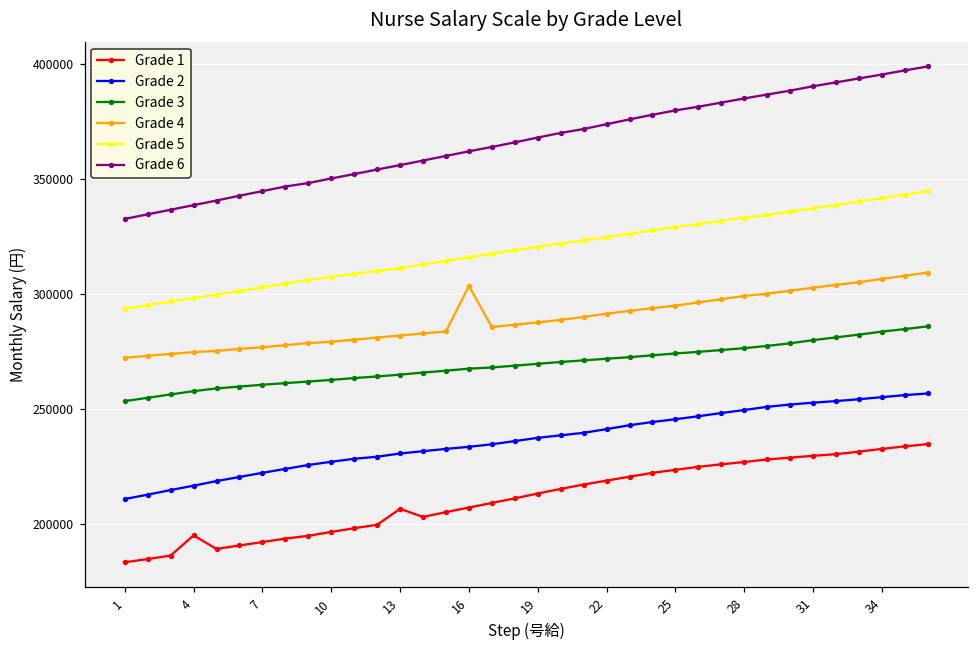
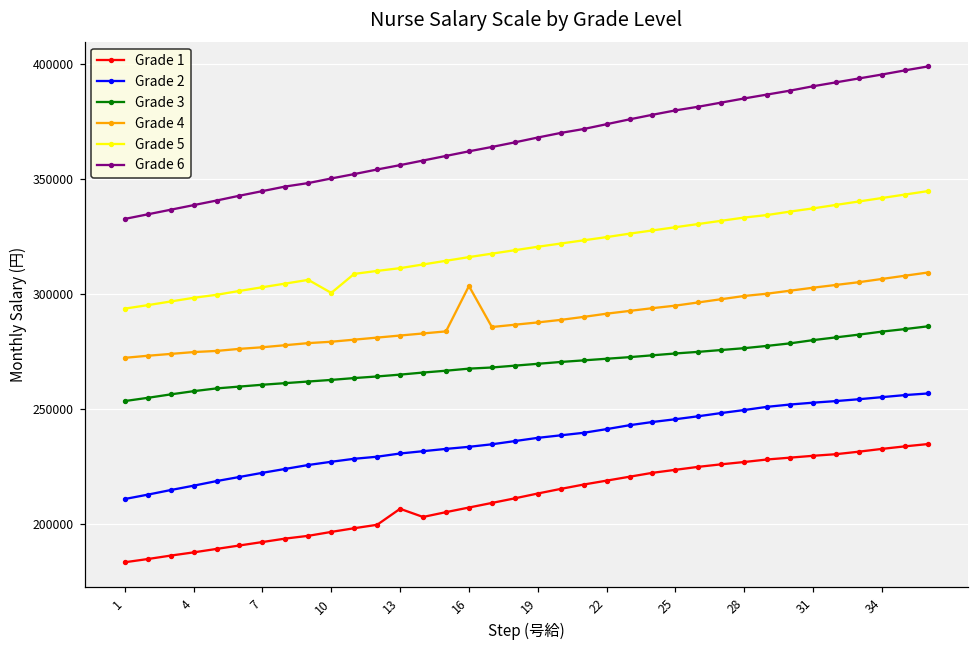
  {
    "Grade 1": {
      "1": 184000,
-     "4": 195000,
+     "4": 188000,
      "7": 192000,
      "10": 197000,
      "13": 207000,
      "16": 207000,
      "19": 213000,
      "22": 219000,
      "25": 224000,
      "28": 227000,
      "31": 230000,
      "34": 233000
    },
    "Grade 2": {
      "1": 211000,
      "4": 217000,
      "7": 222000,
      "10": 227000,
      "13": 231000,
      "16": 234000,
      "19": 238000,
      "22": 241000,
      "25": 246000,
      "28": 250000,
      "31": 253000,
      "34": 255000
    },
    "Grade 3": {
      "1": 254000,
      "4": 258000,
      "7": 261000,
      "10": 263000,
      "13": 265000,
      "16": 268000,
      "19": 270000,
      "22": 272000,
      "25": 274000,
      "28": 277000,
      "31": 280000,
      "34": 284000
    },
    "Grade 4": {
      "1": 272000,
      "4": 275000,
      "7": 277000,
      "10": 279000,
      "13": 282000,
      "16": 304000,
      "19": 288000,
      "22": 292000,
      "25": 295000,
      "28": 299000,
      "31": 303000,
      "34": 307000
    },
    "Grade 5": {
      "1": 294000,
      "4": 299000,
      "7": 303000,
-     "10": 308000,
+     "10": 301000,
      "13": 311000,
      "16": 316000,
      "19": 321000,
      "22": 325000,
      "25": 329000,
      "28": 333000,
      "31": 337000,
      "34": 342000
    },
    "Grade 6": {
      "1": 333000,
      "4": 339000,
      "7": 345000,
      "10": 350000,
      "13": 356000,
      "16": 362000,
      "19": 368000,
      "22": 374000,
      "25": 380000,
      "28": 385000,
      "31": 391000,
      "34": 396000
    }
  }
